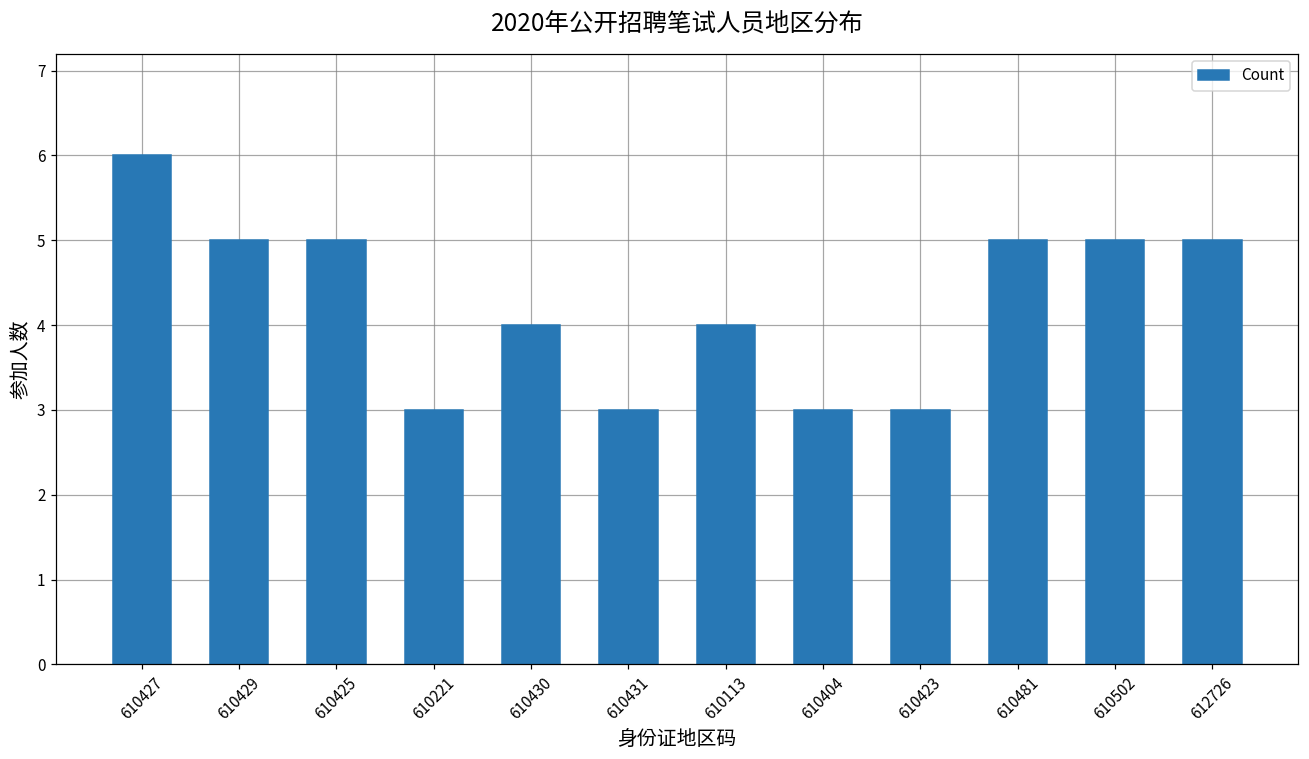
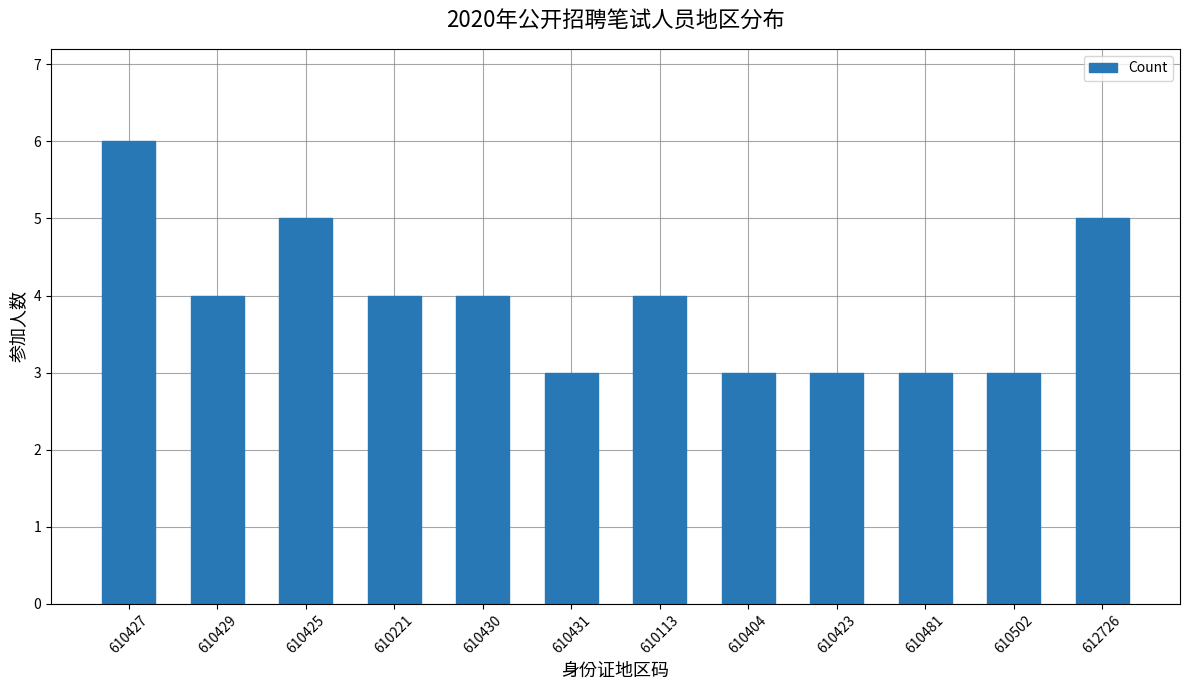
  {
    "610427": 6,
-   "610429": 5,
+   "610429": 4,
    "610425": 5,
-   "610221": 3,
+   "610221": 4,
    "610430": 4,
    "610431": 3,
    "610113": 4,
    "610404": 3,
    "610423": 3,
-   "610481": 5,
-   "610502": 5,
+   "610481": 3,
+   "610502": 3,
    "612726": 5
  }
